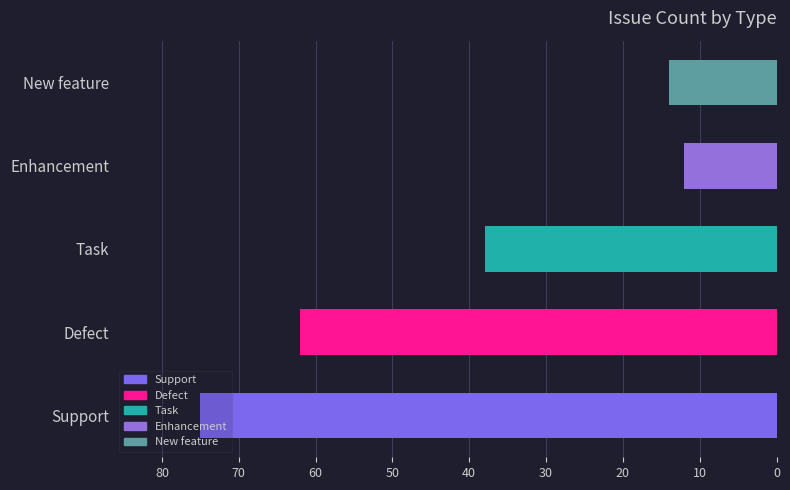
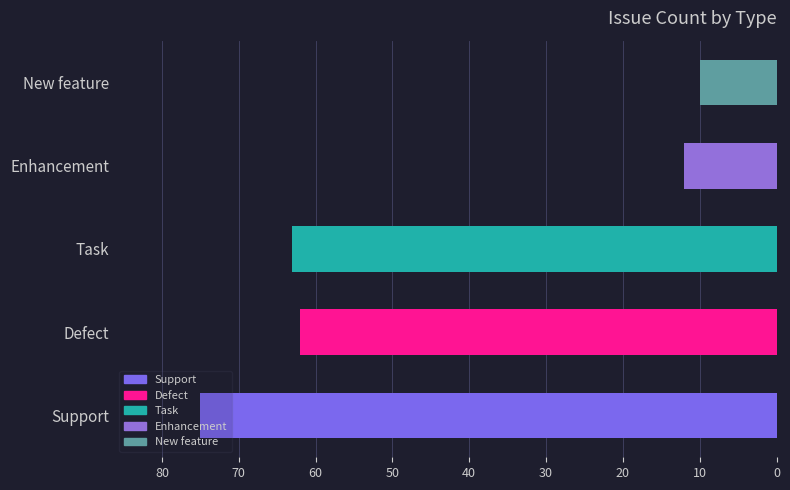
  {
-   "New feature": 14,
+   "New feature": 10,
    "Enhancement": 12,
-   "Task": 38,
+   "Task": 63,
    "Defect": 62
  }
